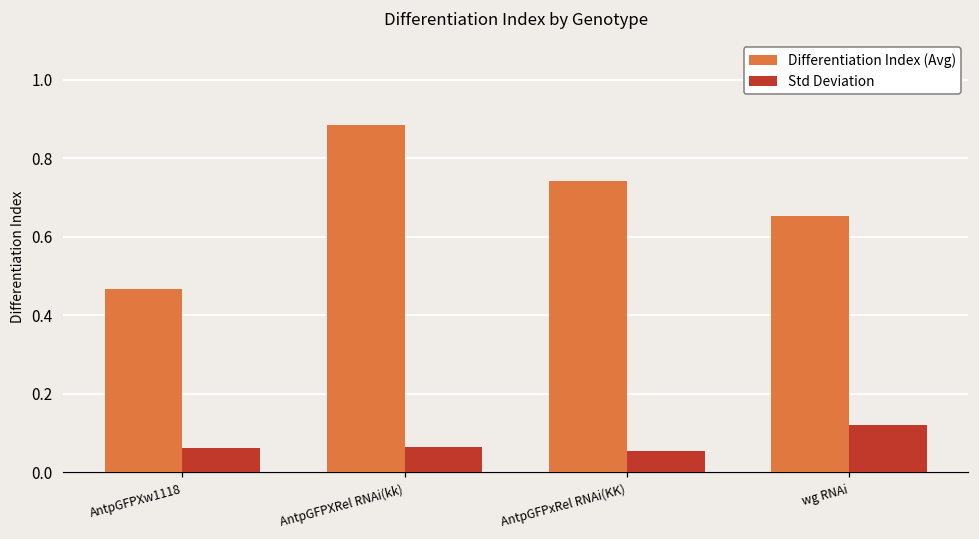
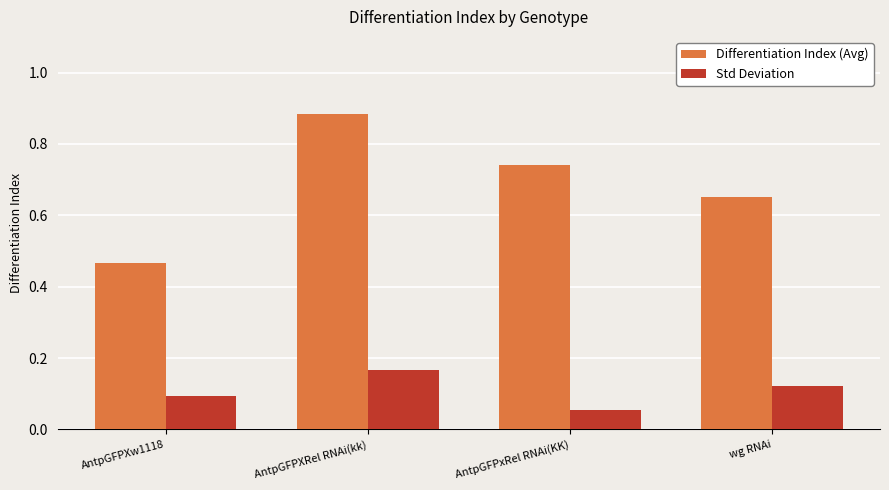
  {
    "Differentiation Index (Avg)": {
      "AntpGFPXw1118": 0.47,
      "AntpGFPXRel RNAi(kk)": 0.88,
      "AntpGFPxRel RNAi(KK)": 0.74,
      "wg RNAi": 0.65
    },
    "Std Deviation": {
-     "AntpGFPXw1118": 0.06,
-     "AntpGFPXRel RNAi(kk)": 0.06,
+     "AntpGFPXw1118": 0.09,
+     "AntpGFPXRel RNAi(kk)": 0.17,
      "AntpGFPxRel RNAi(KK)": 0.05,
      "wg RNAi": 0.12
    }
  }
